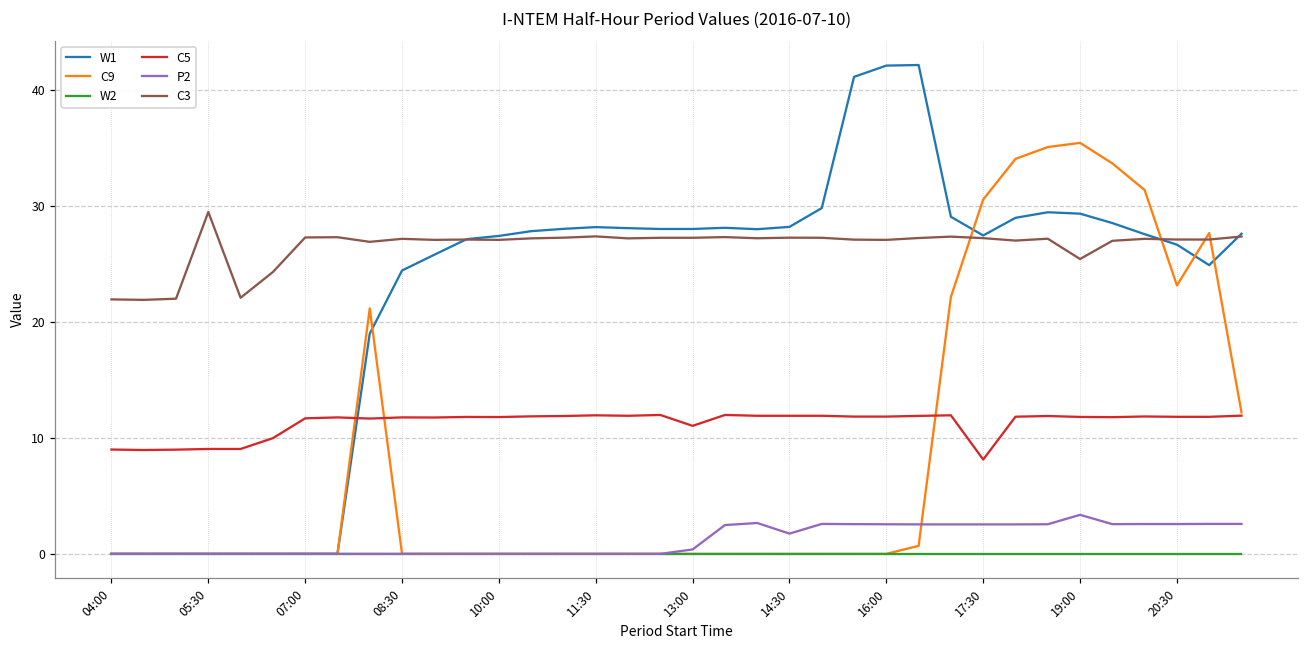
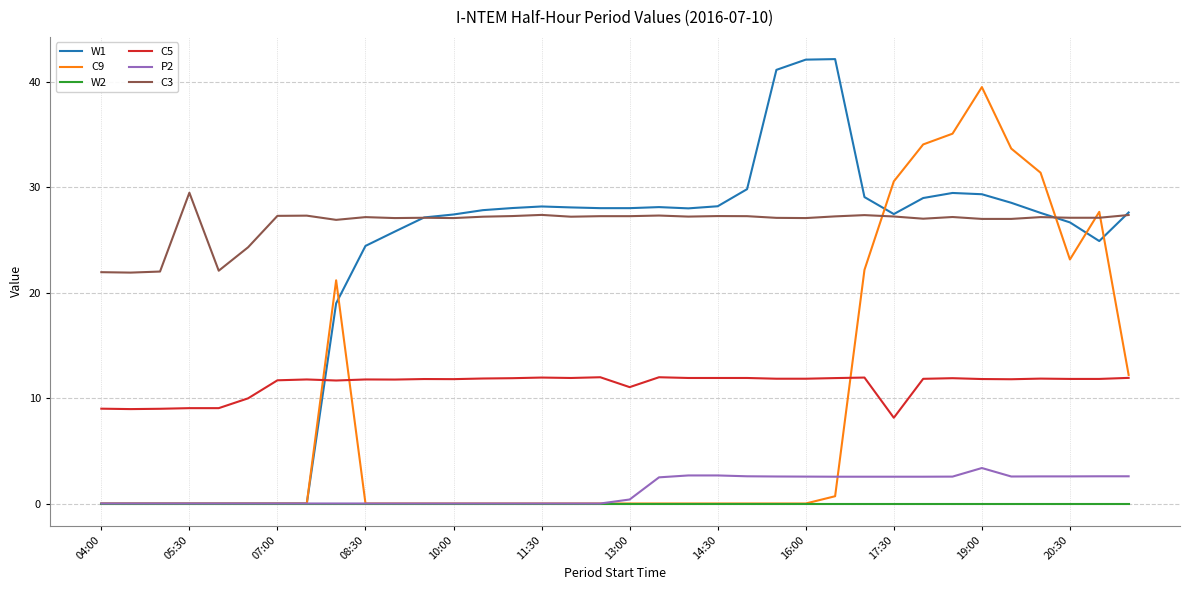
  {
    "W1": {
      "08:30": 24.4,
      "10:00": 27.4,
      "11:30": 28.2,
      "13:00": 28.0,
      "14:30": 28.2,
      "16:00": 42.1,
      "19:00": 29.3,
      "20:30": 26.6
    },
    "C9": {
      "17:30": 30.5,
-     "19:00": 35.4,
+     "19:00": 39.5,
      "20:30": 23.1
    },
    "W2": {
      "17:30": 0.0,
      "19:00": 0.0,
      "20:30": 0.0
    },
    "C5": {
      "04:00": 9.0,
      "05:30": 9.0,
      "07:00": 11.7,
      "08:30": 11.8,
      "10:00": 11.8,
      "11:30": 11.9,
      "13:00": 11.0,
      "14:30": 11.9,
      "16:00": 11.8,
      "17:30": 8.1,
      "19:00": 11.8,
      "20:30": 11.8
    },
    "P2": {
      "13:00": 0.4,
-     "14:30": 1.7,
+     "14:30": 2.7,
      "16:00": 2.5,
      "17:30": 2.5,
      "19:00": 3.4,
      "20:30": 2.6
    },
    "C3": {
      "04:00": 21.9,
      "05:30": 29.5,
      "07:00": 27.3,
      "08:30": 27.1,
      "10:00": 27.1,
      "11:30": 27.4,
      "13:00": 27.2,
      "14:30": 27.3,
      "16:00": 27.1,
-     "19:00": 25.4,
+     "19:00": 27.0,
      "20:30": 27.1
    }
  }
